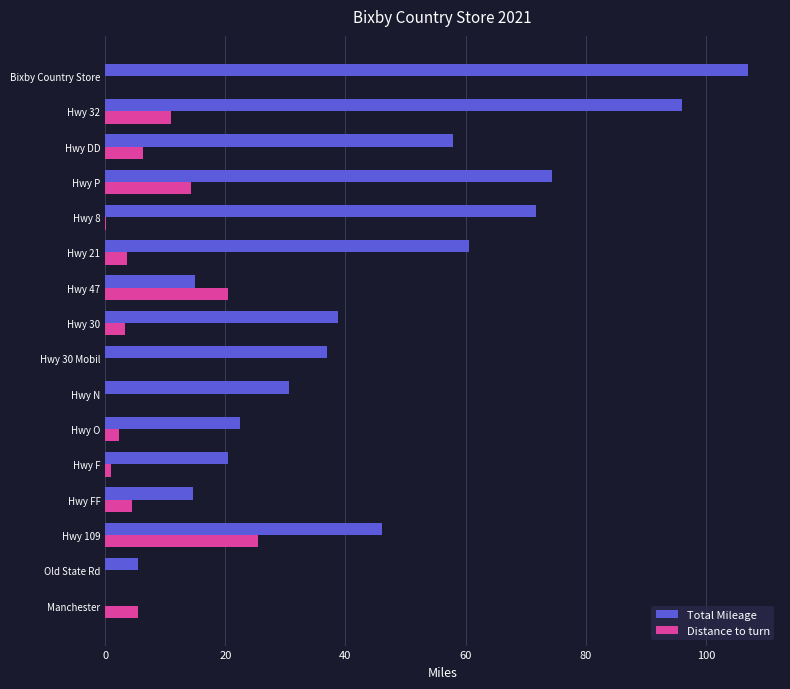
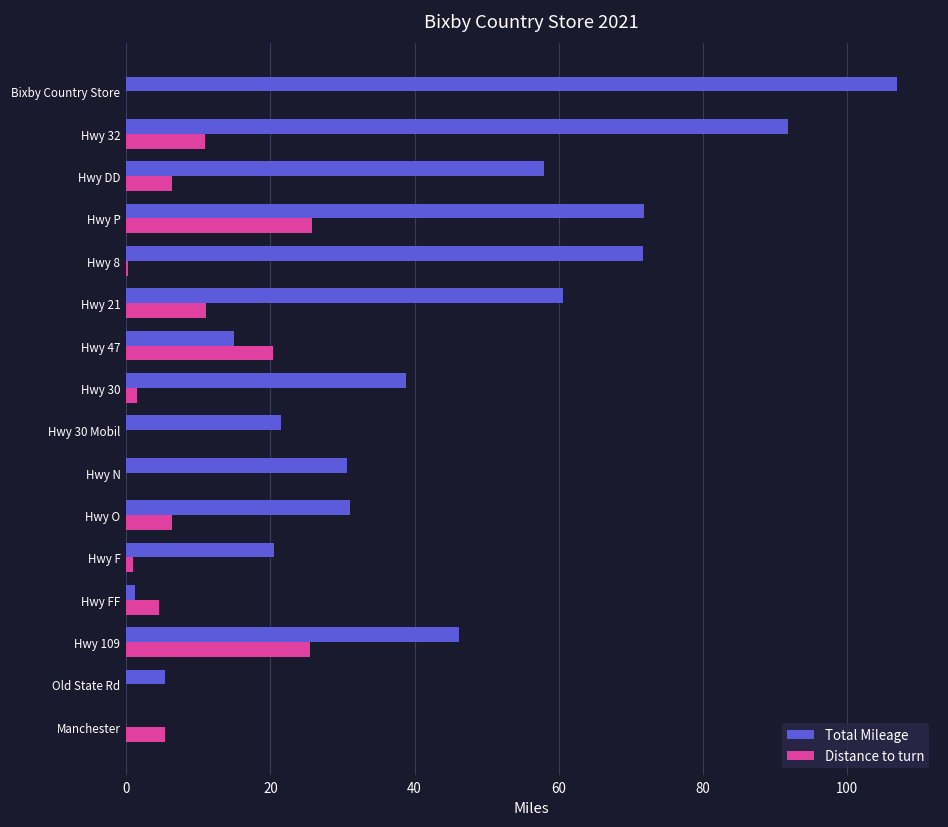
  {
    "Total Mileage": {
      "Bixby Country Store": 107,
-     "Hwy 32": 96,
+     "Hwy 32": 92,
      "Hwy DD": 58,
-     "Hwy P": 74,
+     "Hwy P": 72,
      "Hwy 8": 72,
      "Hwy 21": 61,
      "Hwy 47": 15,
      "Hwy 30": 39,
-     "Hwy 30 Mobil": 37,
+     "Hwy 30 Mobil": 21,
      "Hwy N": 31,
-     "Hwy O": 23,
+     "Hwy O": 31,
      "Hwy F": 21,
-     "Hwy FF": 15,
+     "Hwy FF": 1,
      "Hwy 109": 46,
      "Old State Rd": 5,
      "Manchester": 0
    },
    "Distance to turn": {
      "Bixby Country Store": 0,
      "Hwy 32": 11,
      "Hwy DD": 6,
-     "Hwy P": 14,
-     "Hwy 21": 4,
+     "Hwy P": 26,
+     "Hwy 21": 11,
      "Hwy 47": 20,
-     "Hwy 30": 3,
+     "Hwy 30": 2,
      "Hwy 30 Mobil": 0,
      "Hwy N": 0,
-     "Hwy O": 2,
+     "Hwy O": 6,
      "Hwy F": 1,
      "Hwy FF": 5,
      "Hwy 109": 26,
      "Old State Rd": 0,
      "Manchester": 5
    }
  }
